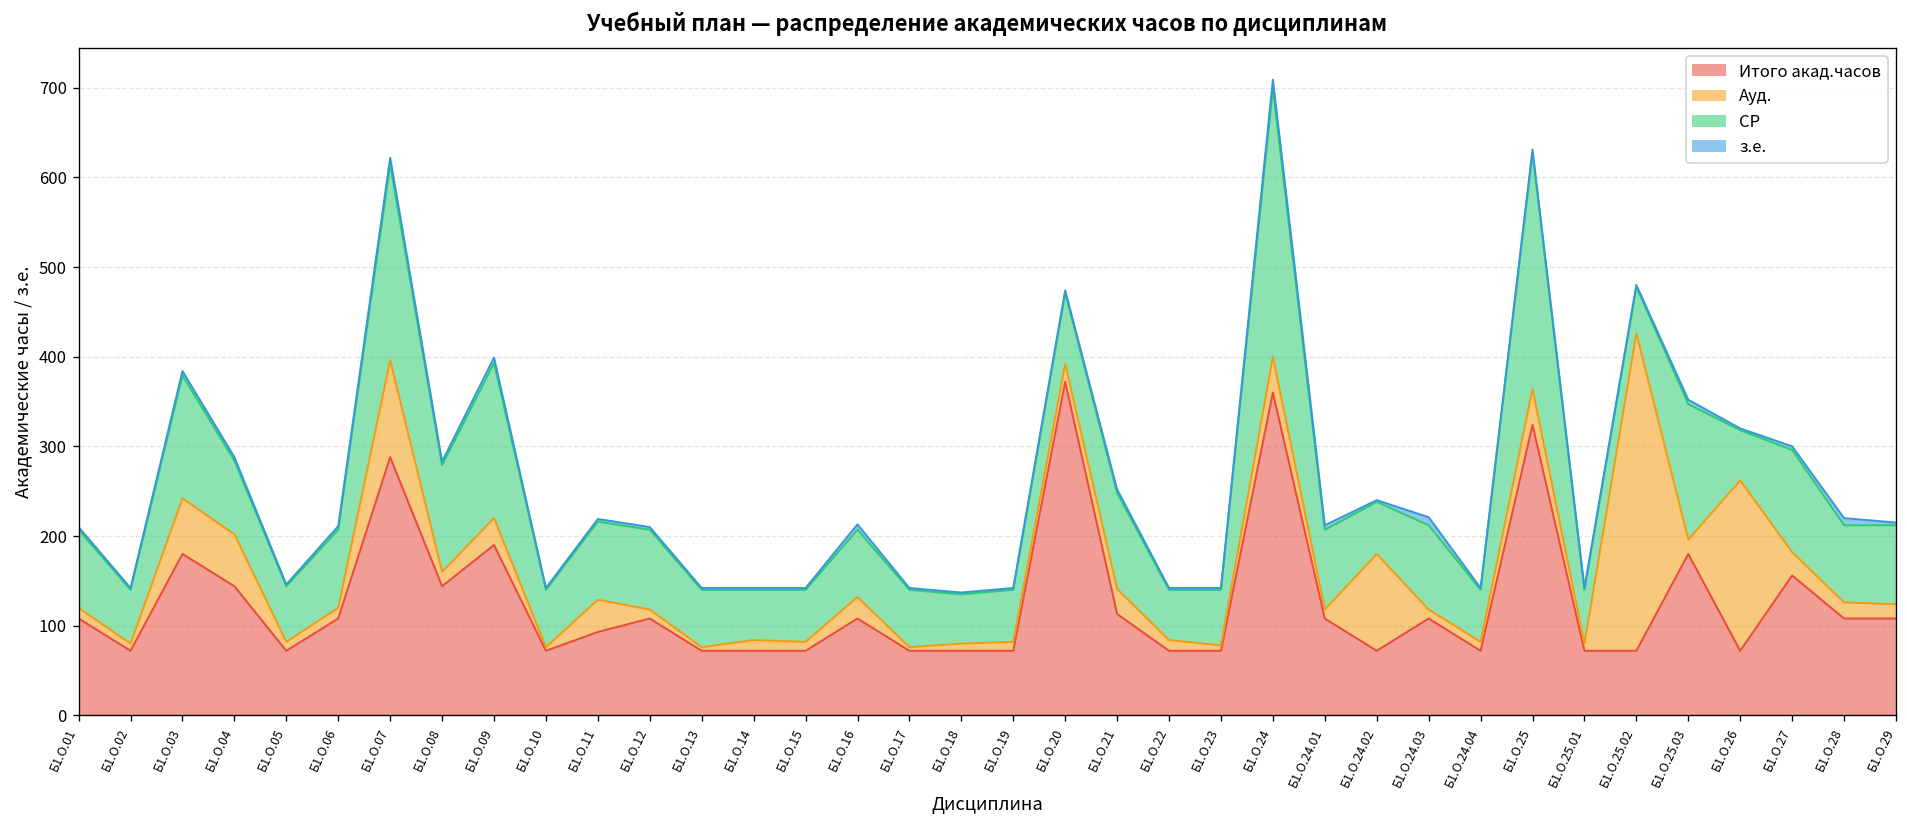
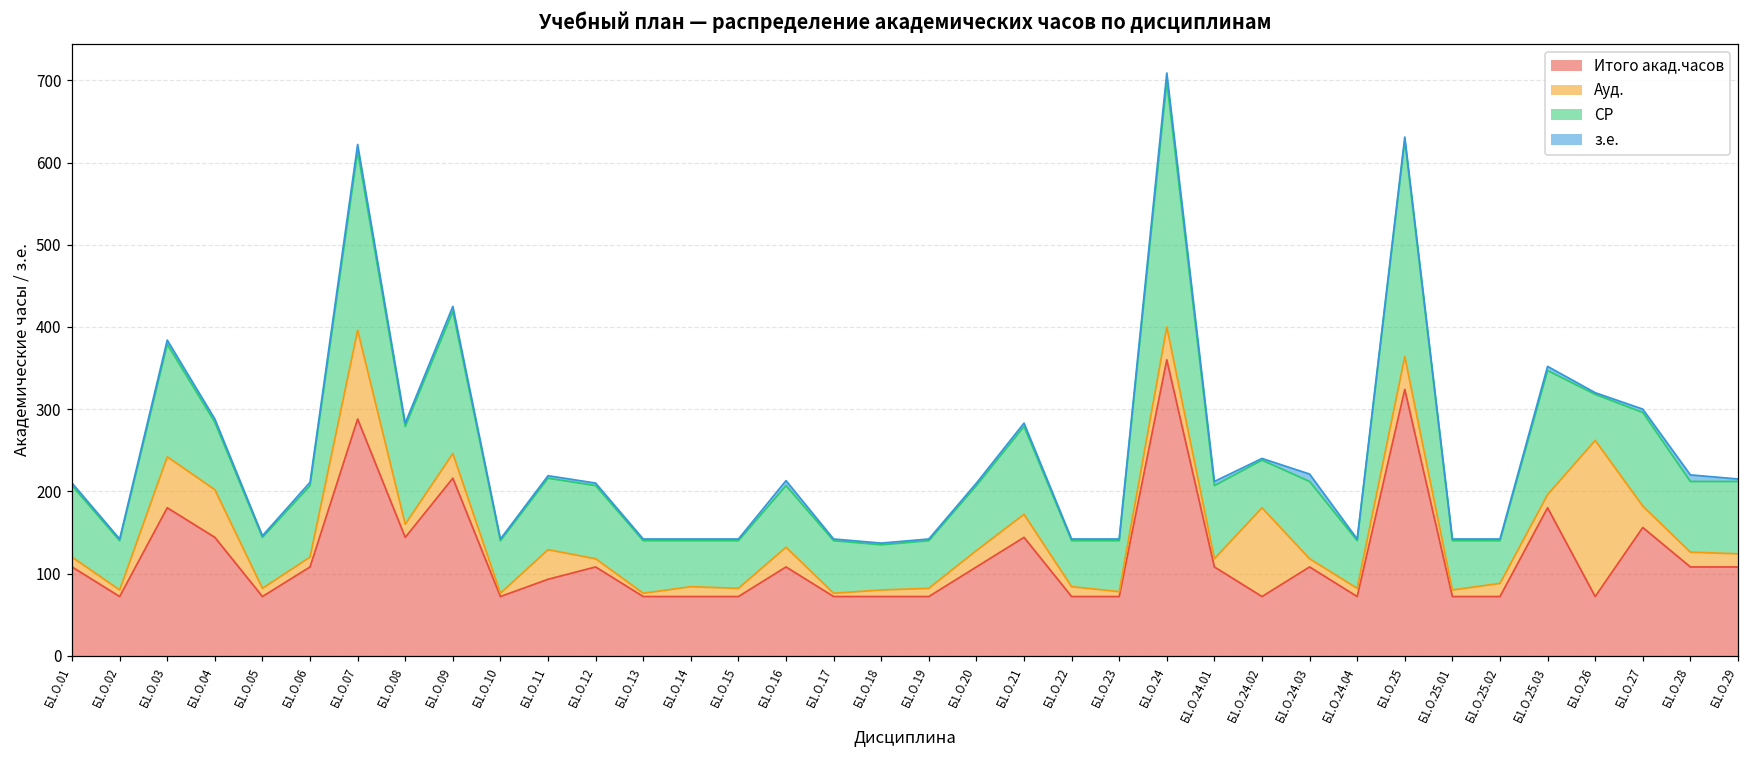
  {
    "Итого акад.часов": {
      "Б1.О.01": 110,
      "Б1.О.02": 70,
      "Б1.О.03": 180,
      "Б1.О.04": 140,
      "Б1.О.05": 70,
      "Б1.О.06": 110,
      "Б1.О.07": 290,
      "Б1.О.08": 140,
-     "Б1.О.09": 190,
+     "Б1.О.09": 220,
      "Б1.О.10": 70,
      "Б1.О.11": 90,
      "Б1.О.12": 110,
      "Б1.О.13": 70,
      "Б1.О.14": 70,
      "Б1.О.15": 70,
      "Б1.О.16": 110,
      "Б1.О.17": 70,
      "Б1.О.18": 70,
      "Б1.О.19": 70,
-     "Б1.О.20": 370,
-     "Б1.О.21": 110,
+     "Б1.О.20": 110,
+     "Б1.О.21": 140,
      "Б1.О.22": 70,
      "Б1.О.23": 70,
      "Б1.О.24": 360,
      "Б1.О.24.01": 110,
      "Б1.О.24.02": 70,
      "Б1.О.24.03": 110,
      "Б1.О.24.04": 70,
      "Б1.О.25": 320,
      "Б1.О.25.01": 70,
      "Б1.О.25.02": 70,
      "Б1.О.25.03": 180,
      "Б1.О.26": 70,
      "Б1.О.27": 160,
      "Б1.О.28": 110,
      "Б1.О.29": 110
    },
    "Ауд.": {
      "Б1.О.01": 10,
      "Б1.О.02": 10,
      "Б1.О.03": 60,
      "Б1.О.04": 60,
      "Б1.О.05": 10,
      "Б1.О.06": 10,
      "Б1.О.07": 110,
      "Б1.О.08": 20,
      "Б1.О.09": 30,
      "Б1.О.10": 0,
      "Б1.О.11": 40,
      "Б1.О.12": 10,
      "Б1.О.13": 0,
      "Б1.О.14": 10,
      "Б1.О.15": 10,
      "Б1.О.16": 20,
      "Б1.О.17": 0,
      "Б1.О.18": 10,
      "Б1.О.19": 10,
      "Б1.О.20": 20,
      "Б1.О.21": 30,
      "Б1.О.22": 10,
      "Б1.О.23": 10,
      "Б1.О.24": 40,
      "Б1.О.24.01": 10,
      "Б1.О.24.02": 110,
      "Б1.О.24.03": 10,
      "Б1.О.24.04": 10,
      "Б1.О.25": 40,
      "Б1.О.25.01": 10,
-     "Б1.О.25.02": 350,
+     "Б1.О.25.02": 20,
      "Б1.О.25.03": 20,
      "Б1.О.26": 190,
      "Б1.О.27": 30,
      "Б1.О.28": 20,
      "Б1.О.29": 20
    },
    "СР": {
      "Б1.О.03": 140,
      "Б1.О.04": 80,
      "Б1.О.06": 90,
      "Б1.О.07": 220,
      "Б1.О.08": 120,
      "Б1.О.09": 170,
      "Б1.О.16": 80,
      "Б1.О.21": 110,
      "Б1.О.24": 300,
      "Б1.О.24.01": 90,
      "Б1.О.24.03": 90,
      "Б1.О.25": 260,
      "Б1.О.25.03": 150,
      "Б1.О.27": 110,
      "Б1.О.28": 90
    },
    "з.е.": {
      "Б1.О.03": 10,
      "Б1.О.04": 0,
      "Б1.О.06": 0,
      "Б1.О.07": 10,
      "Б1.О.08": 0,
      "Б1.О.09": 10,
      "Б1.О.16": 10,
      "Б1.О.21": 0,
      "Б1.О.24": 10,
      "Б1.О.24.01": 10,
      "Б1.О.24.03": 10,
      "Б1.О.25": 0,
      "Б1.О.25.03": 10,
      "Б1.О.27": 0,
      "Б1.О.28": 10
    }
  }
